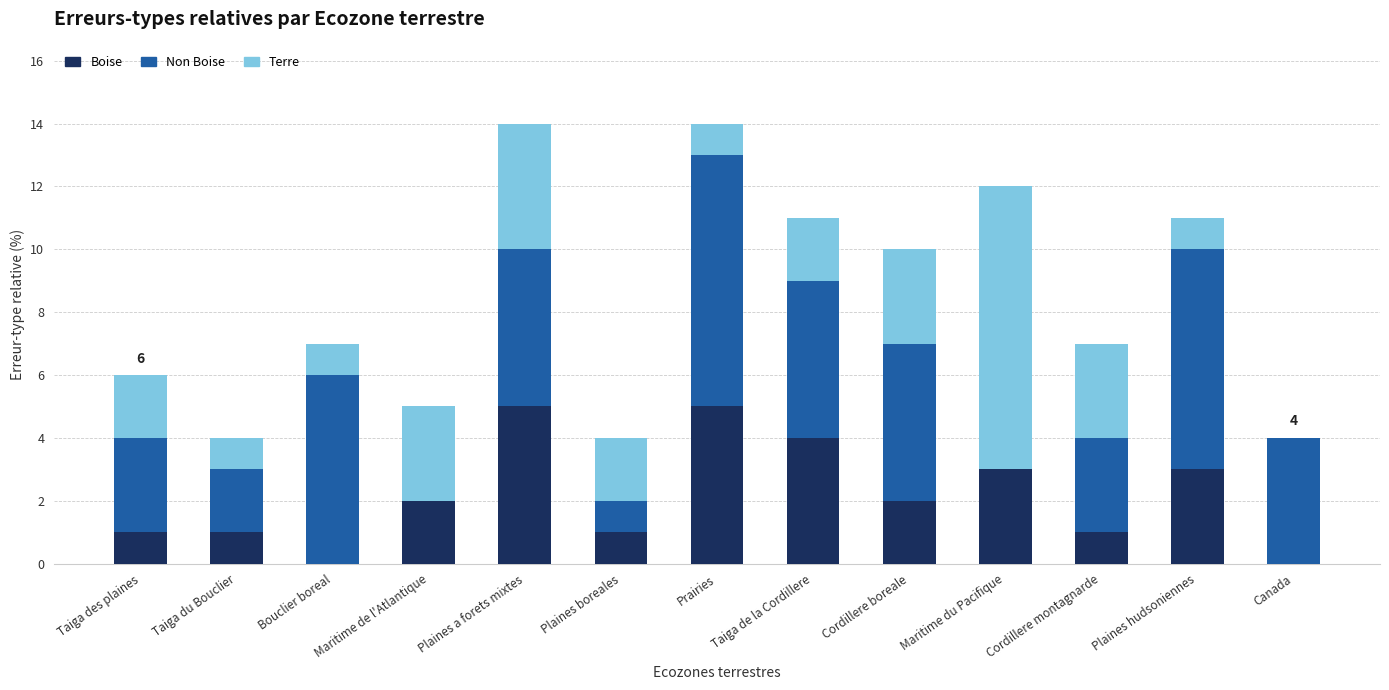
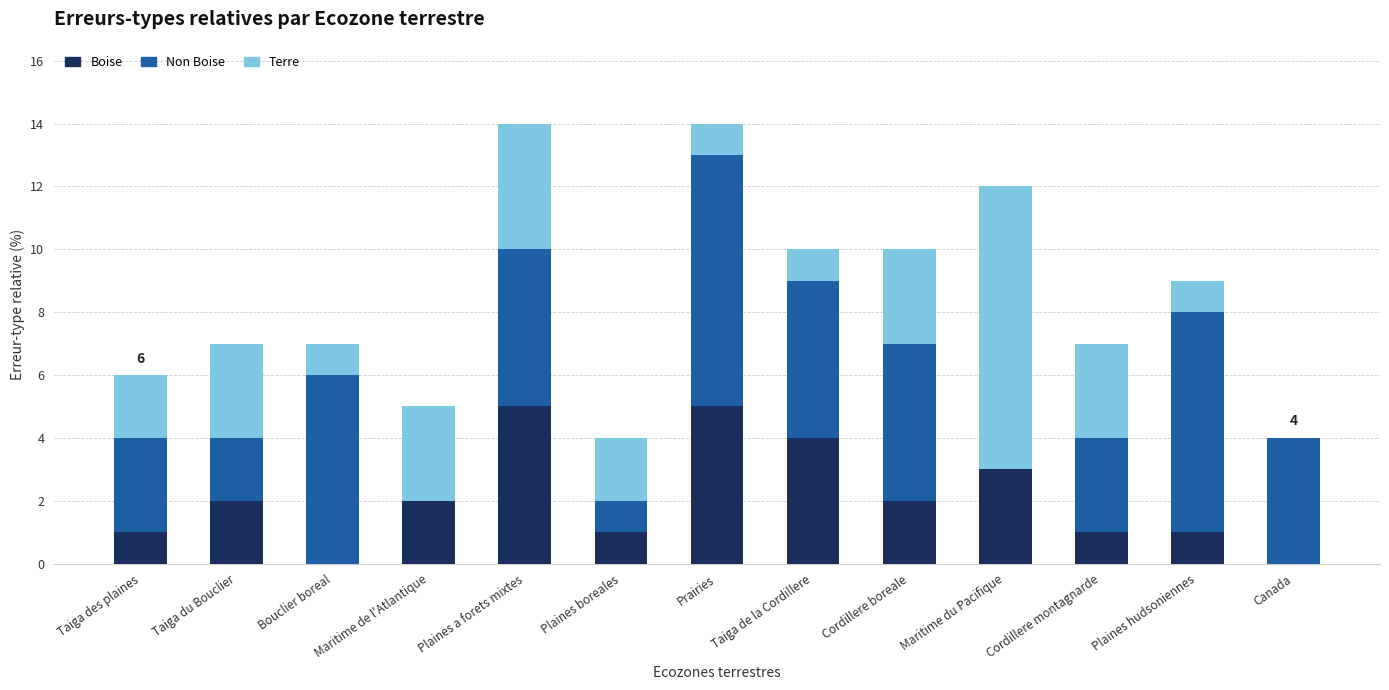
  {
    "Boise": {
      "Taiga des plaines": 1,
-     "Taiga du Bouclier": 1,
+     "Taiga du Bouclier": 2,
      "Bouclier boreal": 0,
      "Maritime de l'Atlantique": 2,
      "Plaines a forets mixtes": 5,
      "Plaines boreales": 1,
      "Prairies": 5,
      "Taiga de la Cordillere": 4,
      "Cordillere boreale": 2,
      "Maritime du Pacifique": 3,
      "Cordillere montagnarde": 1,
-     "Plaines hudsoniennes": 3,
+     "Plaines hudsoniennes": 1,
      "Canada": 0
    },
    "Non Boise": {
      "Canada": 4
    },
    "Terre": {
-     "Taiga du Bouclier": 1,
+     "Taiga du Bouclier": 3,
      "Bouclier boreal": 1,
      "Maritime de l'Atlantique": 3,
      "Plaines a forets mixtes": 4,
      "Plaines boreales": 2,
      "Prairies": 1,
-     "Taiga de la Cordillere": 2,
+     "Taiga de la Cordillere": 1,
      "Cordillere boreale": 3,
      "Maritime du Pacifique": 9,
      "Cordillere montagnarde": 3,
      "Plaines hudsoniennes": 1
    }
  }
